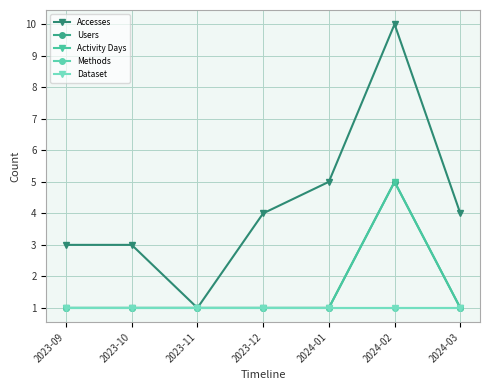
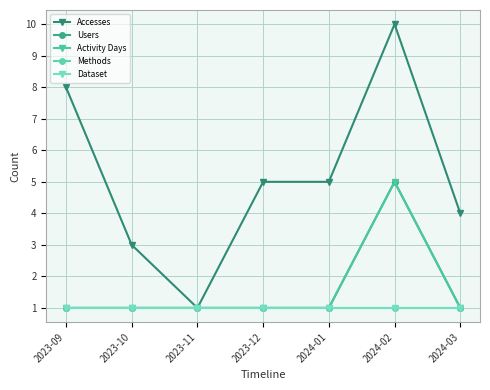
  {
    "Accesses": {
-     "2023-09": 3,
+     "2023-09": 8,
      "2023-10": 3,
-     "2023-12": 4,
+     "2023-12": 5,
      "2024-01": 5,
      "2024-02": 10,
      "2024-03": 4
    }
  }
